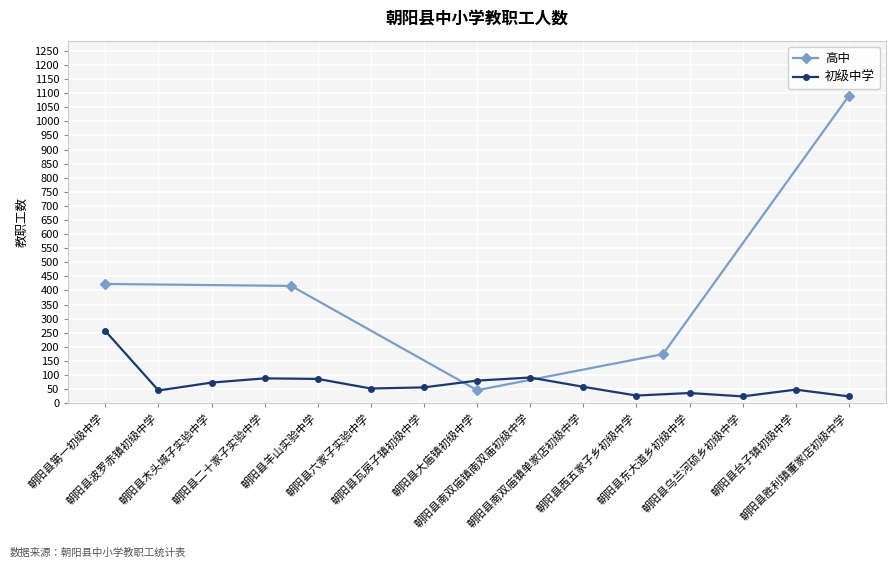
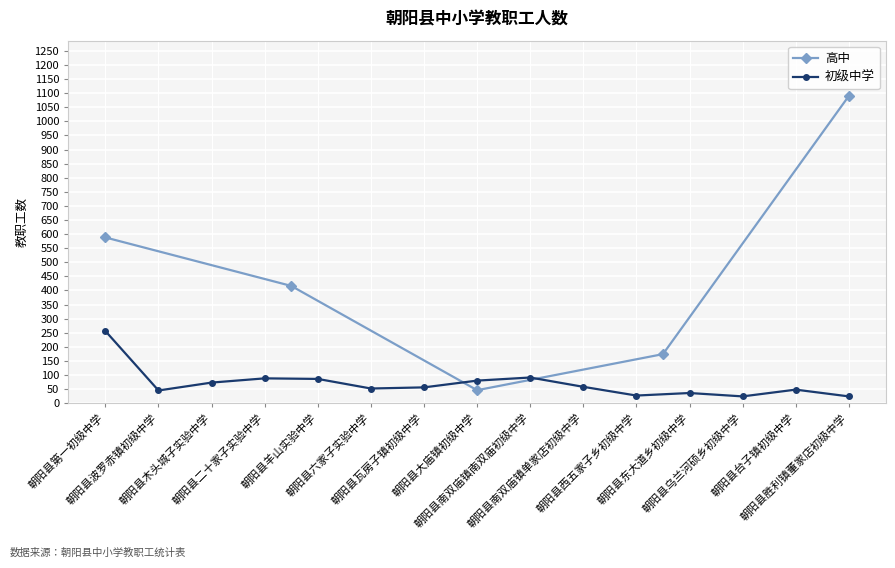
  {
    "高中": {
-     "朝阳县第一初级中学": 420,
+     "朝阳县第一初级中学": 590,
      "朝阳县大庙镇初级中学": 50,
      "朝阳县胜利镇董家店初级中学": 1090
    },
    "初级中学": {
      "朝阳县第一初级中学": 260,
      "朝阳县波罗赤镇初级中学": 50,
      "朝阳县木头城子实验中学": 70,
      "朝阳县二十家子实验中学": 90,
      "朝阳县羊山实验中学": 90,
      "朝阳县六家子实验中学": 50,
      "朝阳县瓦房子镇初级中学": 60,
      "朝阳县大庙镇初级中学": 80,
      "朝阳县南双庙镇南双庙初级中学": 90,
      "朝阳县南双庙镇单家店初级中学": 60,
      "朝阳县西五家子乡初级中学": 30,
      "朝阳县东大道乡初级中学": 40,
      "朝阳县乌兰河硕乡初级中学": 20,
      "朝阳县台子镇初级中学": 50,
      "朝阳县胜利镇董家店初级中学": 20
    }
  }
